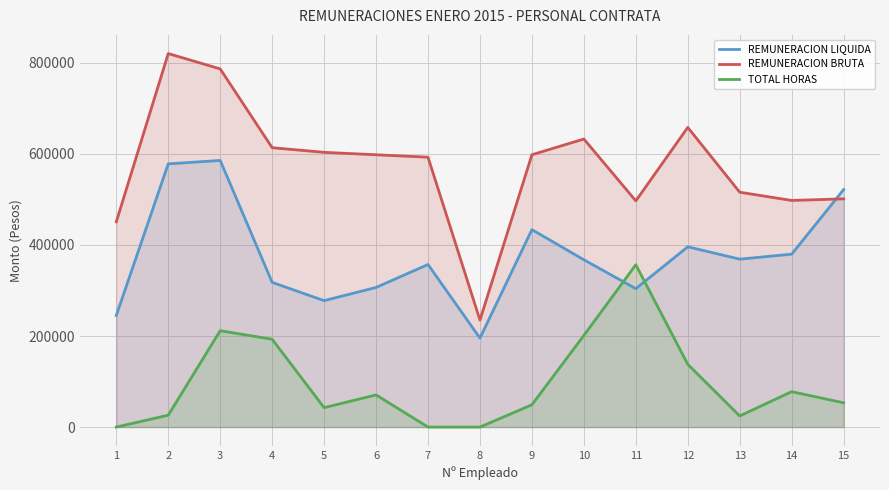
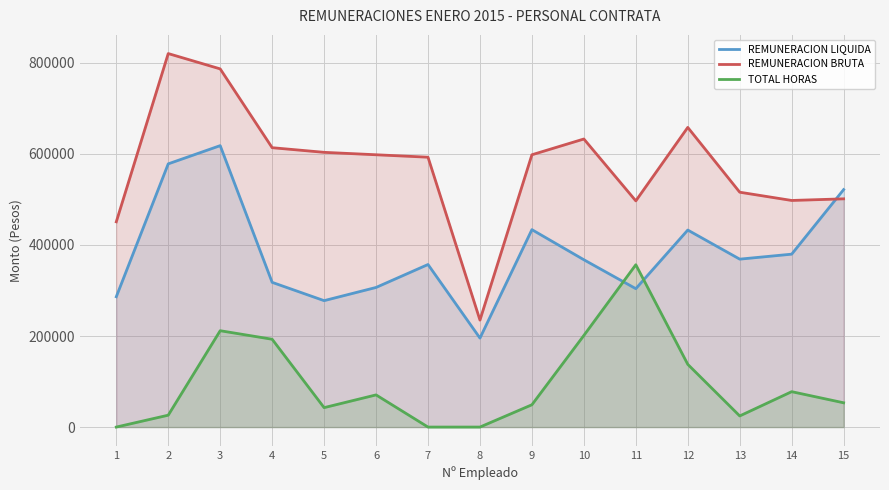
  {
    "REMUNERACION LIQUIDA": {
-     "1": 250000,
+     "1": 290000,
      "2": 580000,
-     "3": 590000,
+     "3": 620000,
      "4": 320000,
      "5": 280000,
      "6": 310000,
      "7": 360000,
      "8": 200000,
      "9": 430000,
      "10": 370000,
      "11": 300000,
-     "12": 400000,
+     "12": 430000,
      "13": 370000,
      "14": 380000,
      "15": 520000
    },
    "REMUNERACION BRUTA": {
      "1": 450000,
      "2": 820000,
      "3": 790000,
      "4": 610000,
      "5": 600000,
      "6": 600000,
      "7": 590000,
      "8": 230000,
      "9": 600000,
      "10": 630000,
      "11": 500000,
      "12": 660000,
      "13": 520000,
      "14": 500000,
      "15": 500000
    },
    "TOTAL HORAS": {
      "1": 0,
      "2": 30000,
      "3": 210000,
      "4": 190000,
      "5": 40000,
      "6": 70000,
      "7": 0,
      "8": 0,
      "9": 50000,
      "10": 200000,
      "11": 360000,
      "12": 140000,
      "13": 20000,
      "14": 80000,
      "15": 50000
    }
  }
